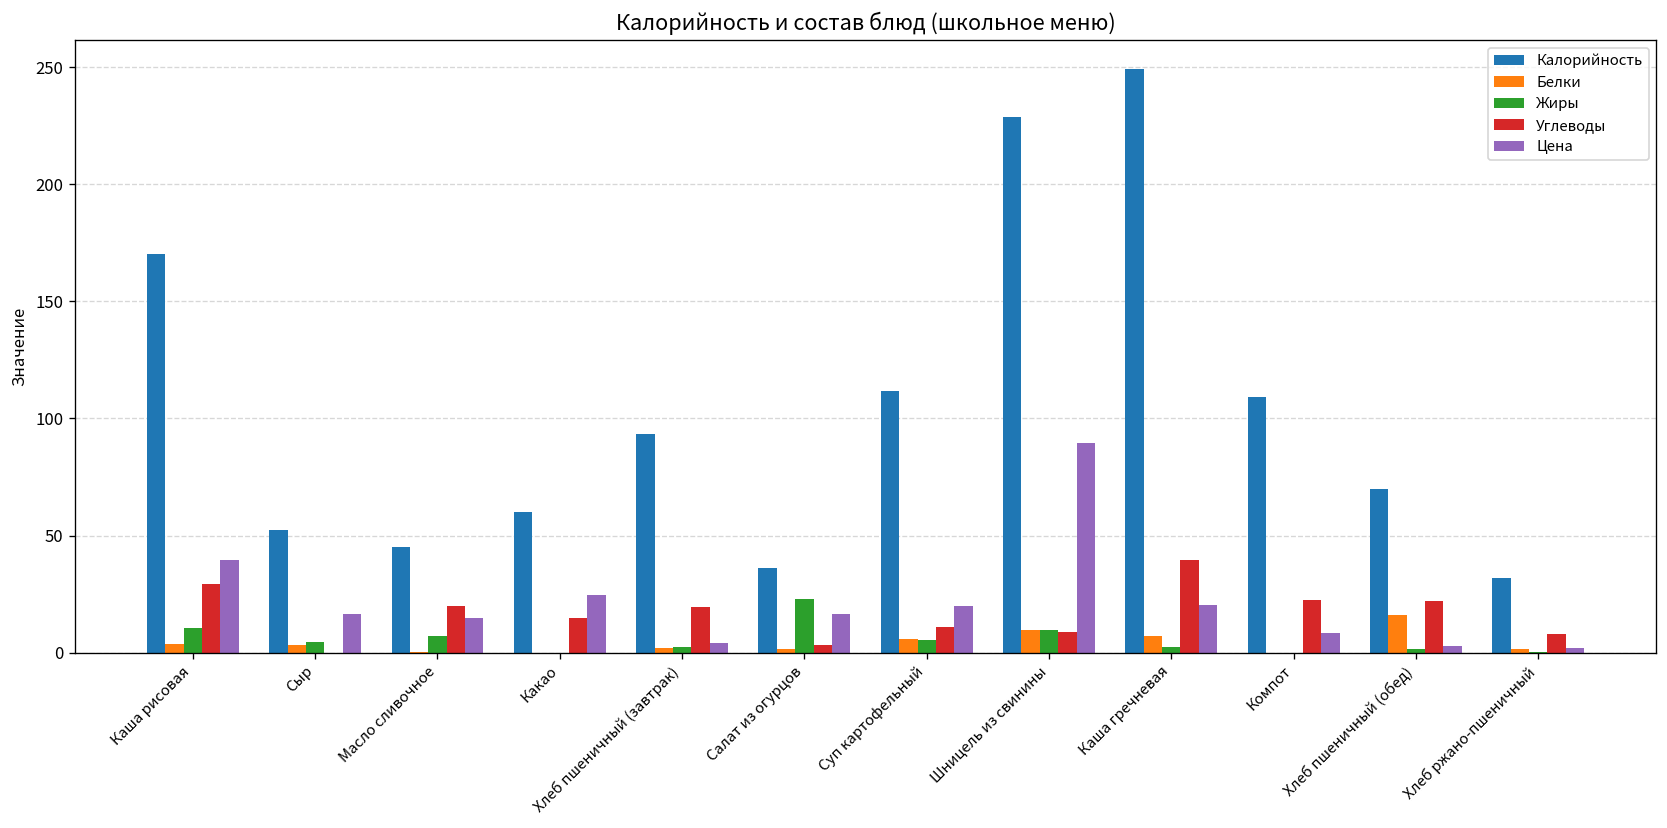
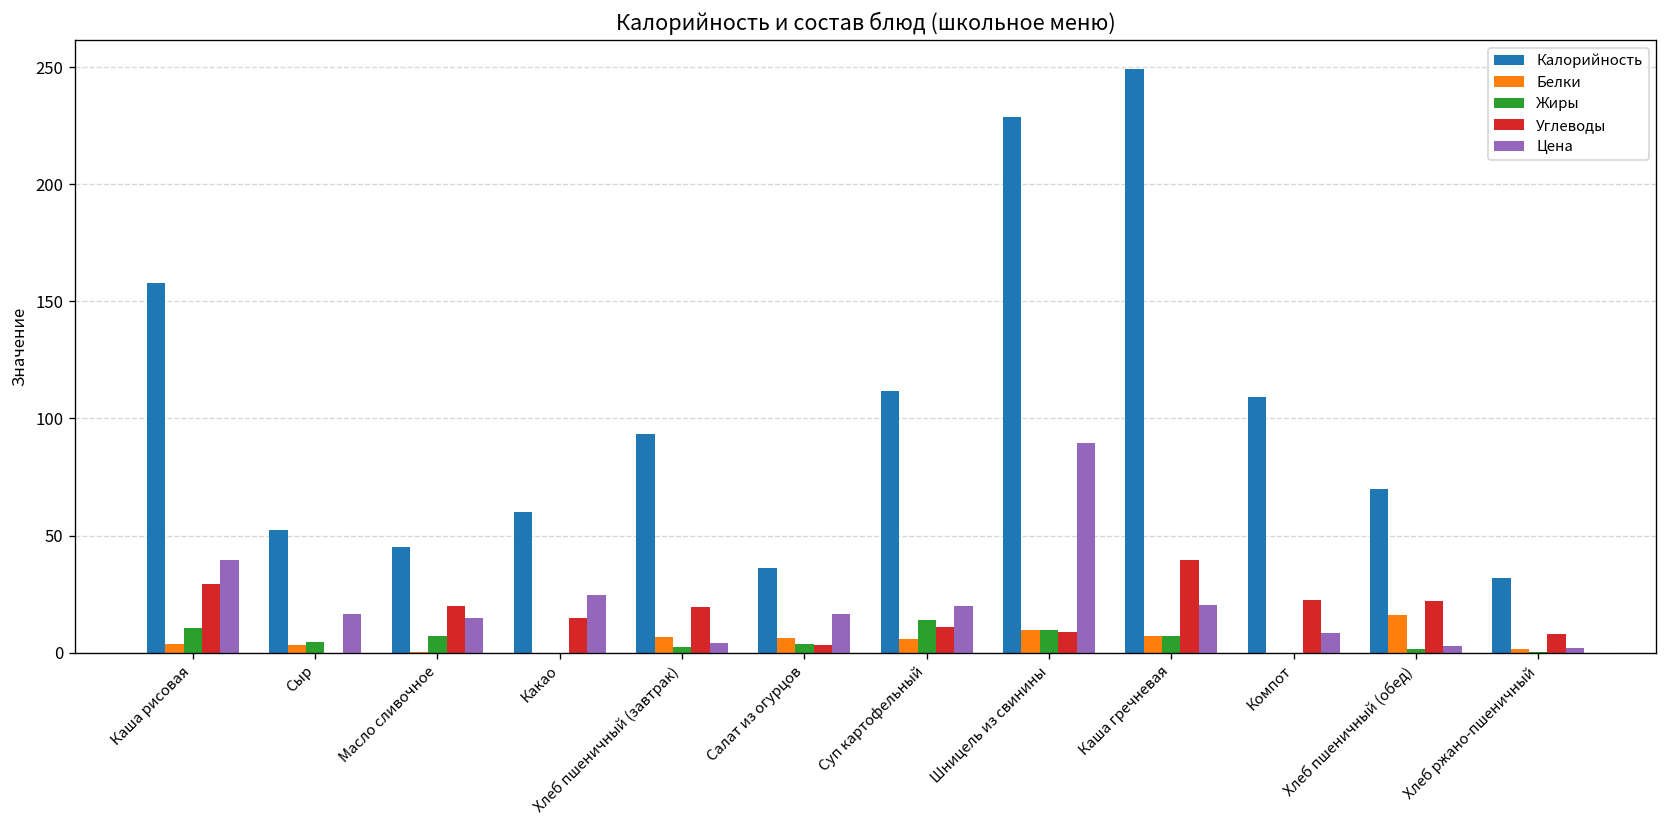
  {
    "Калорийность": {
-     "Каша рисовая": 170,
+     "Каша рисовая": 158,
      "Сыр": 52,
      "Масло сливочное": 45,
      "Какао": 60,
      "Хлеб пшеничный (завтрак)": 93,
      "Салат из огурцов": 36,
      "Суп картофельный": 112,
      "Шницель из свинины": 229,
      "Каша гречневая": 249,
      "Компот": 109,
      "Хлеб пшеничный (обед)": 70,
      "Хлеб ржано-пшеничный": 32
    },
    "Белки": {
      "Каша рисовая": 4,
      "Сыр": 3,
-     "Хлеб пшеничный (завтрак)": 2,
-     "Салат из огурцов": 1,
+     "Хлеб пшеничный (завтрак)": 7,
+     "Салат из огурцов": 6,
      "Суп картофельный": 6,
      "Шницель из свинины": 10,
      "Каша гречневая": 7,
      "Компот": 0,
      "Хлеб пшеничный (обед)": 16,
      "Хлеб ржано-пшеничный": 1
    },
    "Жиры": {
      "Каша рисовая": 11,
      "Сыр": 4,
      "Масло сливочное": 7,
      "Хлеб пшеничный (завтрак)": 2,
-     "Салат из огурцов": 23,
-     "Суп картофельный": 5,
+     "Салат из огурцов": 4,
+     "Суп картофельный": 14,
      "Шницель из свинины": 10,
-     "Каша гречневая": 3,
+     "Каша гречневая": 7,
      "Компот": 0,
      "Хлеб пшеничный (обед)": 2
    },
    "Углеводы": {
      "Каша рисовая": 29,
      "Сыр": 0,
      "Масло сливочное": 20,
      "Какао": 15,
      "Хлеб пшеничный (завтрак)": 19,
      "Салат из огурцов": 3,
      "Суп картофельный": 11,
      "Шницель из свинины": 9,
      "Каша гречневая": 40,
      "Компот": 23,
      "Хлеб пшеничный (обед)": 22,
      "Хлеб ржано-пшеничный": 8
    },
    "Цена": {
      "Каша рисовая": 40,
      "Сыр": 17,
      "Масло сливочное": 15,
      "Какао": 25,
      "Хлеб пшеничный (завтрак)": 4,
      "Салат из огурцов": 16,
      "Суп картофельный": 20,
      "Шницель из свинины": 89,
      "Каша гречневая": 20,
      "Компот": 8,
      "Хлеб пшеничный (обед)": 3,
      "Хлеб ржано-пшеничный": 2
    }
  }
